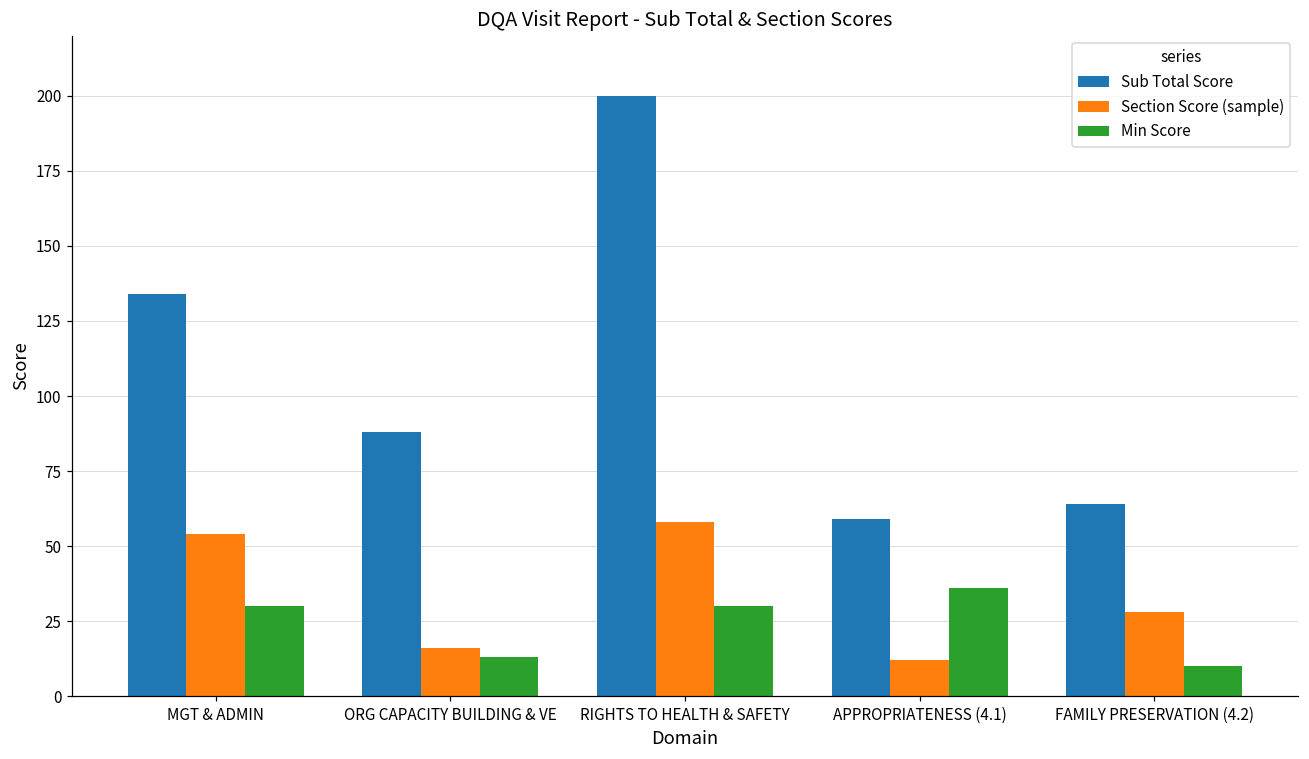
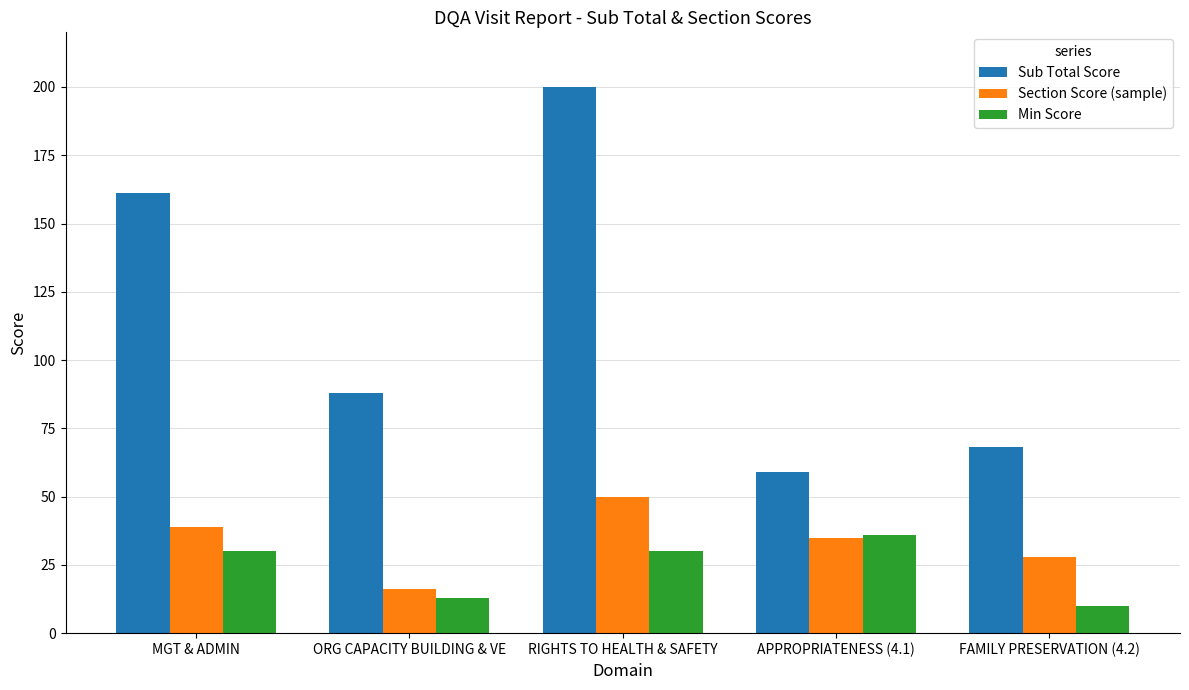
  {
    "Sub Total Score": {
-     "MGT & ADMIN": 134,
+     "MGT & ADMIN": 161,
      "ORG CAPACITY BUILDING & VE": 88,
      "RIGHTS TO HEALTH & SAFETY": 200,
      "APPROPRIATENESS (4.1)": 59,
-     "FAMILY PRESERVATION (4.2)": 64
+     "FAMILY PRESERVATION (4.2)": 68
    },
    "Section Score (sample)": {
-     "MGT & ADMIN": 54,
+     "MGT & ADMIN": 39,
      "ORG CAPACITY BUILDING & VE": 16,
-     "RIGHTS TO HEALTH & SAFETY": 58,
-     "APPROPRIATENESS (4.1)": 12,
+     "RIGHTS TO HEALTH & SAFETY": 50,
+     "APPROPRIATENESS (4.1)": 35,
      "FAMILY PRESERVATION (4.2)": 28
    },
    "Min Score": {
      "MGT & ADMIN": 30,
      "ORG CAPACITY BUILDING & VE": 13,
      "RIGHTS TO HEALTH & SAFETY": 30,
      "APPROPRIATENESS (4.1)": 36,
      "FAMILY PRESERVATION (4.2)": 10
    }
  }
